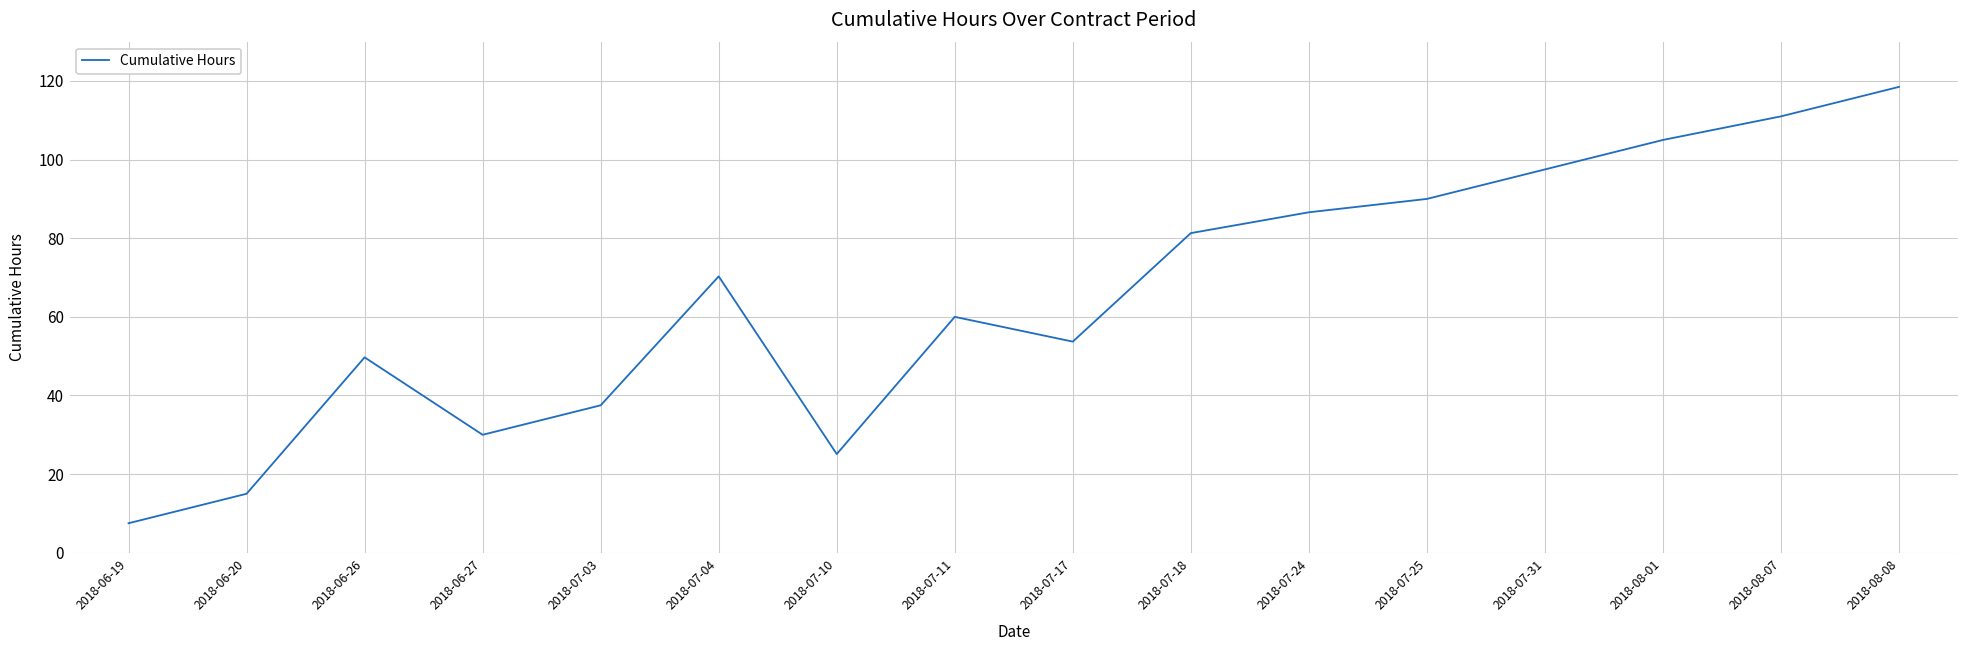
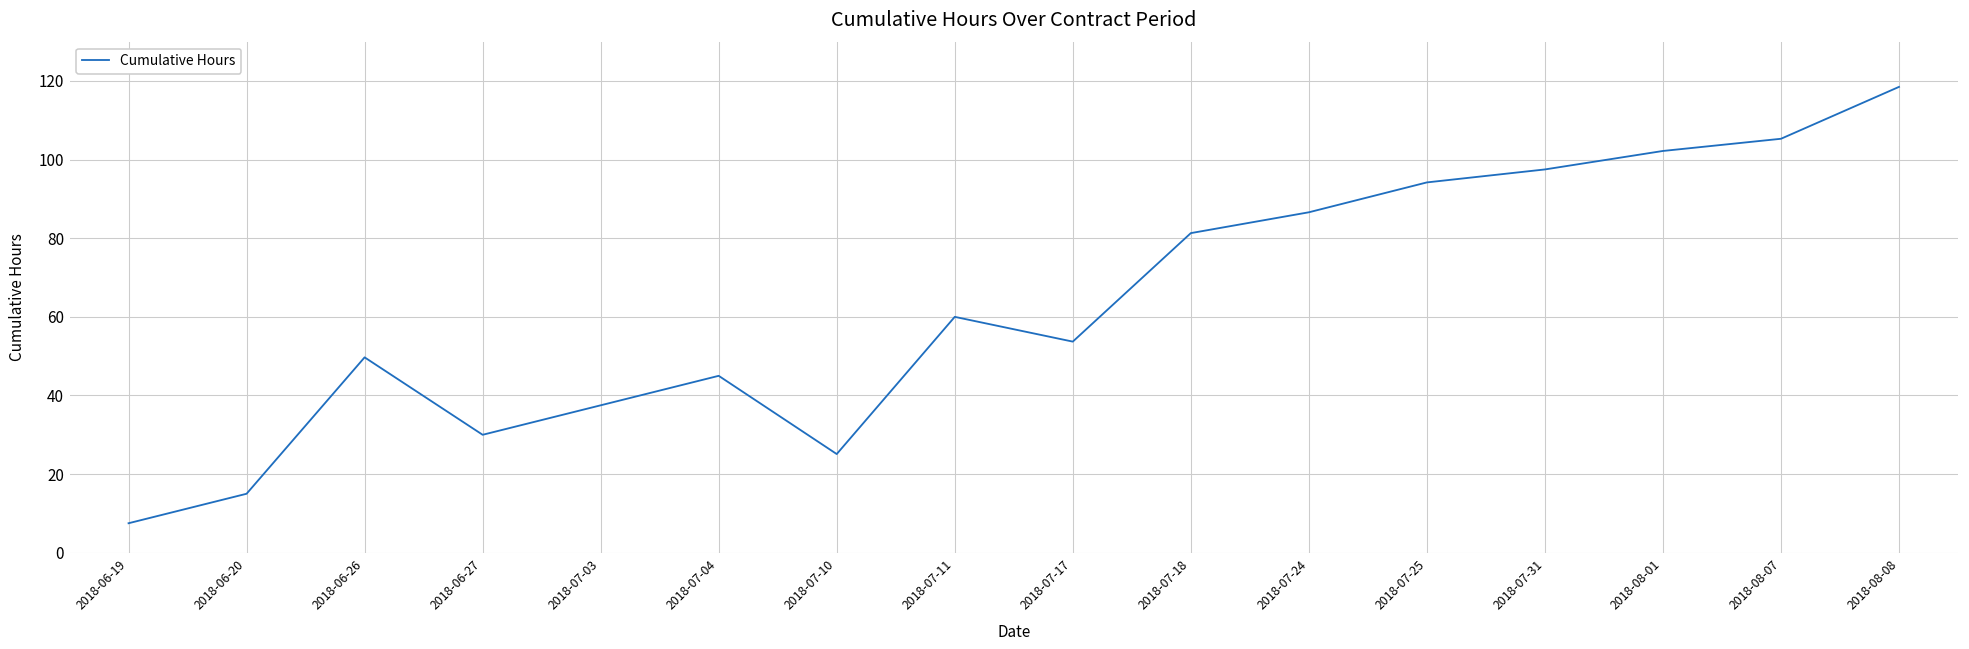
  {
    "2018-06-19": 8,
    "2018-06-20": 15,
    "2018-06-26": 50,
    "2018-06-27": 30,
    "2018-07-03": 38,
-   "2018-07-04": 70,
+   "2018-07-04": 45,
    "2018-07-10": 25,
    "2018-07-11": 60,
    "2018-07-17": 54,
    "2018-07-18": 81,
    "2018-07-24": 87,
-   "2018-07-25": 90,
+   "2018-07-25": 94,
    "2018-07-31": 98,
-   "2018-08-01": 105,
-   "2018-08-07": 111,
+   "2018-08-01": 102,
+   "2018-08-07": 105,
    "2018-08-08": 119
  }
